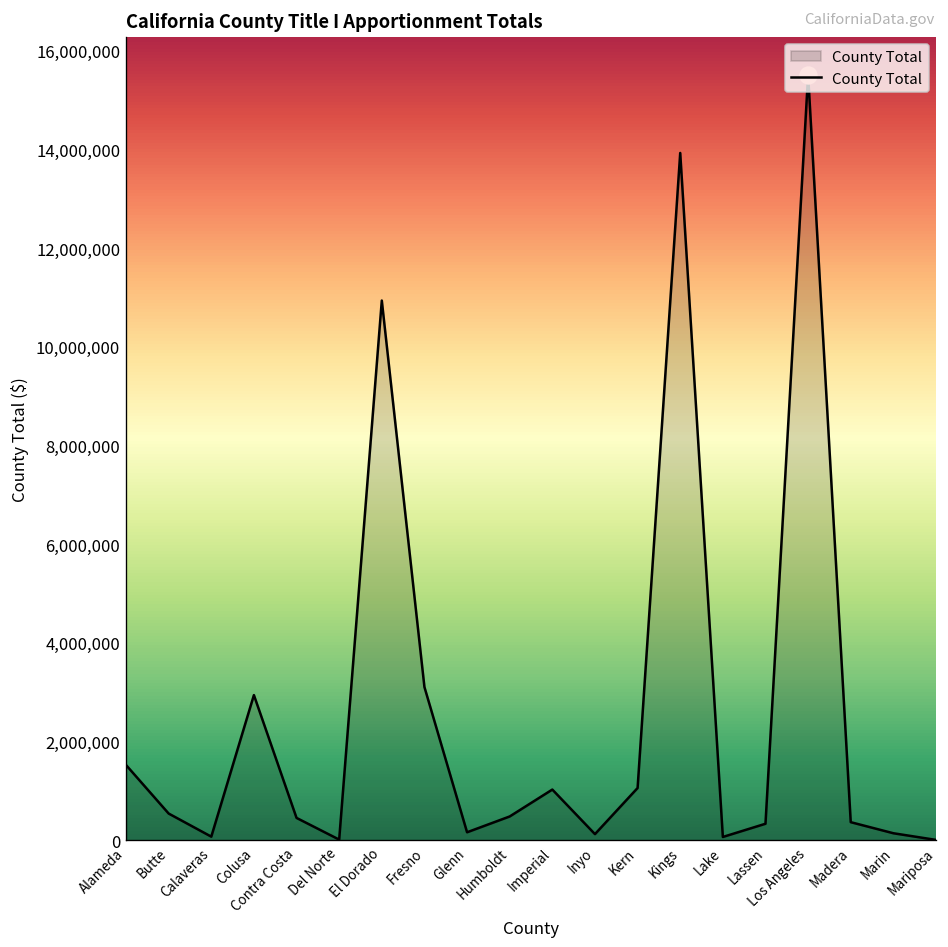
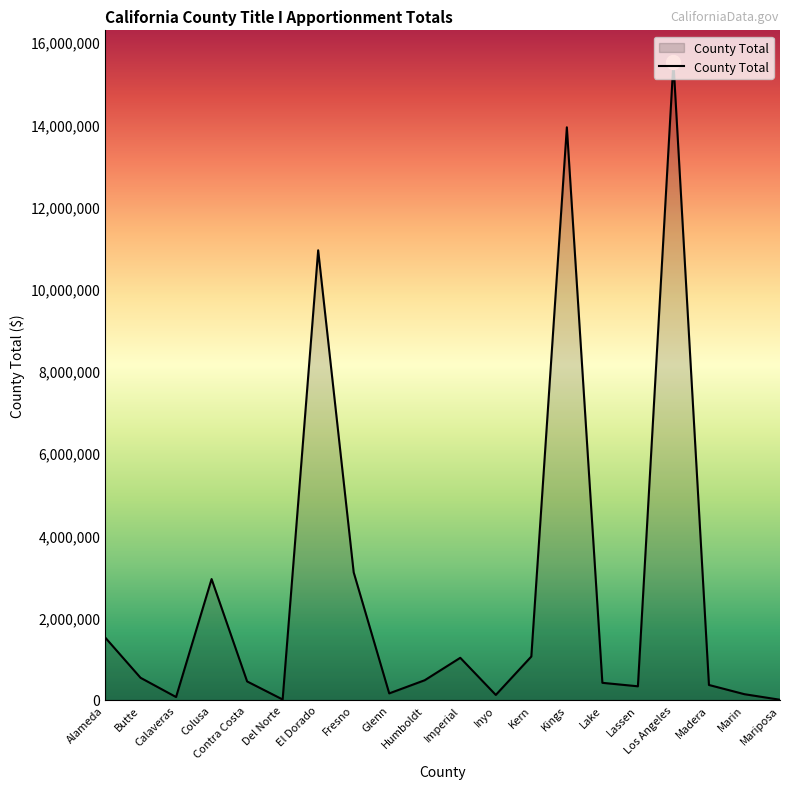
  {
    "County Total": {
      "Alameda": "1,500,000",
      "Butte": "500,000",
      "Calaveras": "100,000",
      "Colusa": "2,900,000",
      "Contra Costa": "500,000",
      "Del Norte": "0",
      "El Dorado": "10,900,000",
      "Fresno": "3,100,000",
      "Glenn": "200,000",
      "Humboldt": "500,000",
      "Imperial": "1,000,000",
      "Inyo": "100,000",
      "Kern": "1,100,000",
      "Kings": "13,900,000",
-     "Lake": "100,000",
+     "Lake": "400,000",
      "Lassen": "300,000",
      "Madera": "400,000",
      "Marin": "100,000",
      "Mariposa": "0"
    }
  }
